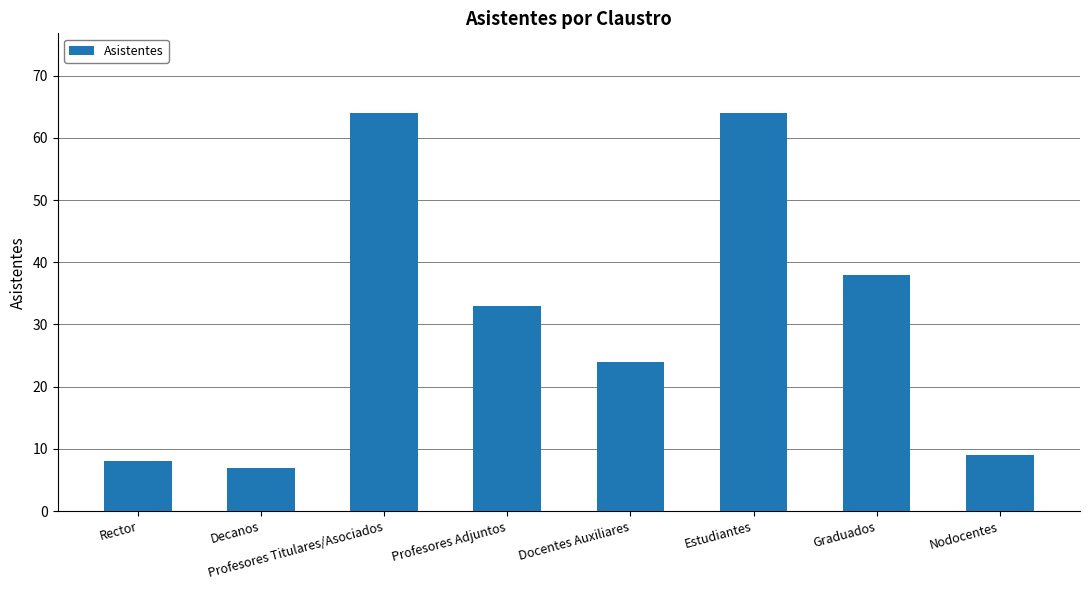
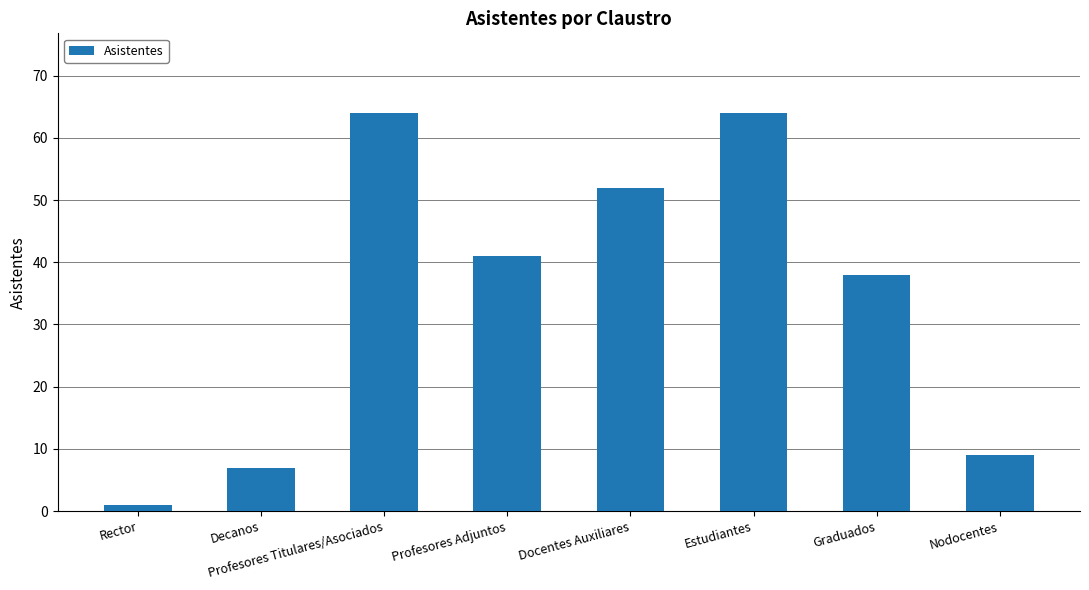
  {
-   "Rector": 8,
+   "Rector": 1,
    "Decanos": 7,
    "Profesores Titulares/Asociados": 64,
-   "Profesores Adjuntos": 33,
-   "Docentes Auxiliares": 24,
+   "Profesores Adjuntos": 41,
+   "Docentes Auxiliares": 52,
    "Estudiantes": 64,
    "Graduados": 38,
    "Nodocentes": 9
  }
